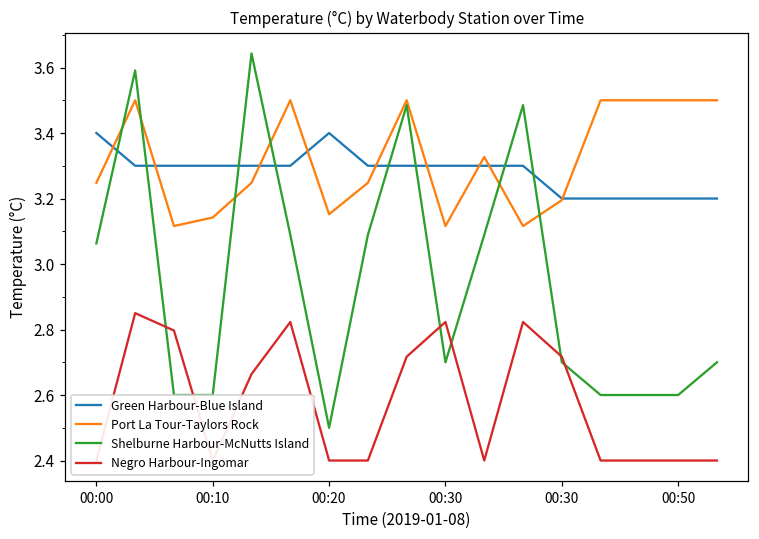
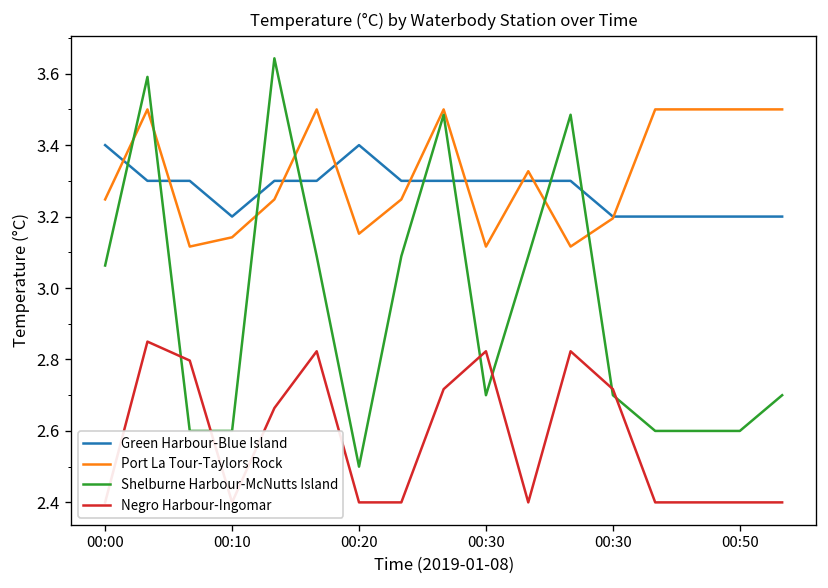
  {
    "Green Harbour-Blue Island": {
-     "00:10": 3.3,
+     "00:10": 3.2,
      "00:20": 3.4,
      "00:50": 3.2
    },
    "Port La Tour-Taylors Rock": {
      "00:10": 3.14,
      "00:20": 3.15,
      "00:50": 3.5
    },
    "Shelburne Harbour-McNutts Island": {
      "00:10": 2.6,
      "00:20": 2.5,
      "00:50": 2.6
    },
    "Negro Harbour-Ingomar": {
      "00:20": 2.4,
      "00:50": 2.4
    }
  }
